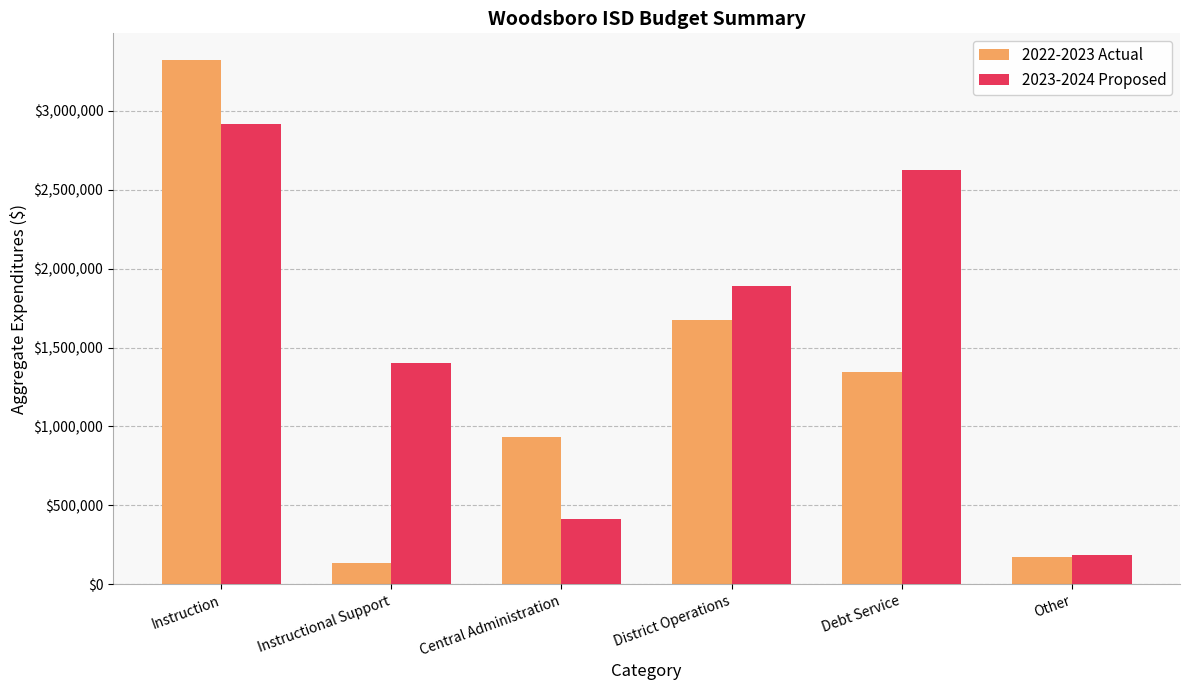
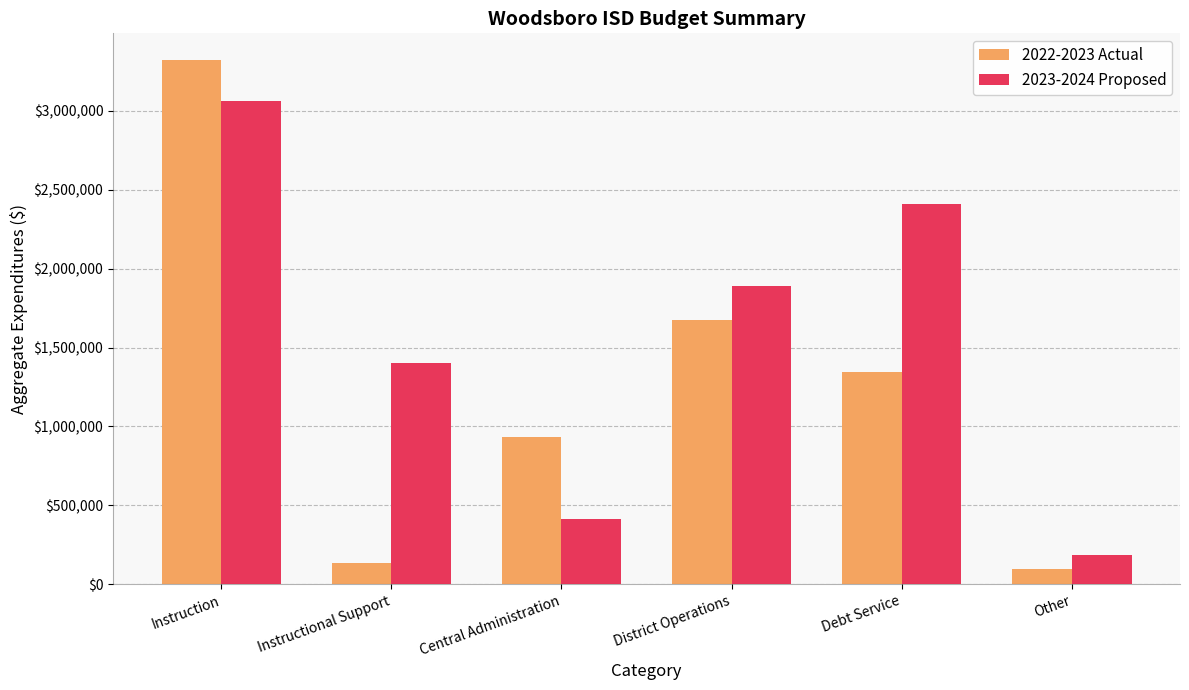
  {
    "2022-2023 Actual": {
      "Instruction": "$3,330,000",
      "Instructional Support": "$130,000",
      "Central Administration": "$930,000",
      "District Operations": "$1,670,000",
      "Debt Service": "$1,340,000",
-     "Other": "$170,000"
+     "Other": "$90,000"
    },
    "2023-2024 Proposed": {
-     "Instruction": "$2,920,000",
+     "Instruction": "$3,060,000",
      "Instructional Support": "$1,400,000",
      "Central Administration": "$410,000",
      "District Operations": "$1,890,000",
-     "Debt Service": "$2,630,000",
+     "Debt Service": "$2,410,000",
      "Other": "$190,000"
    }
  }
